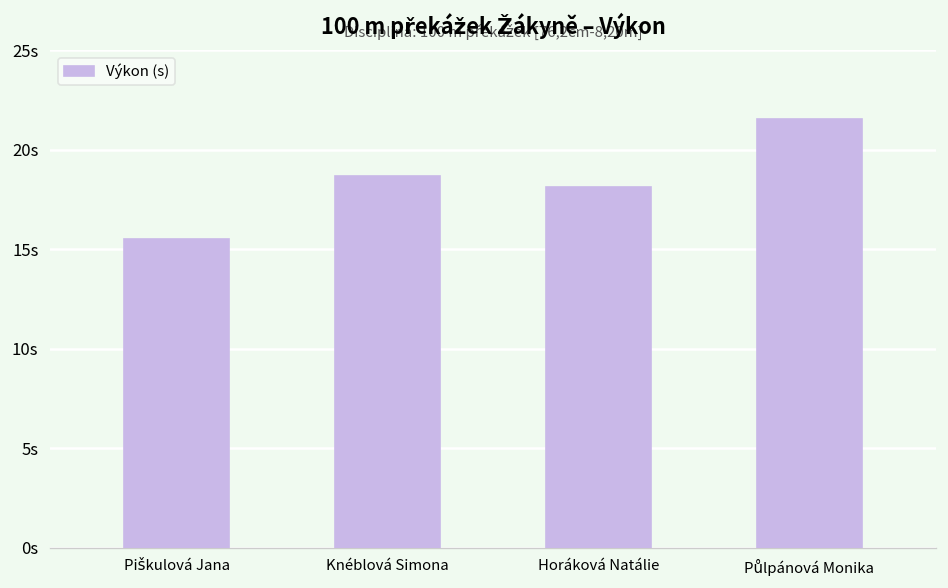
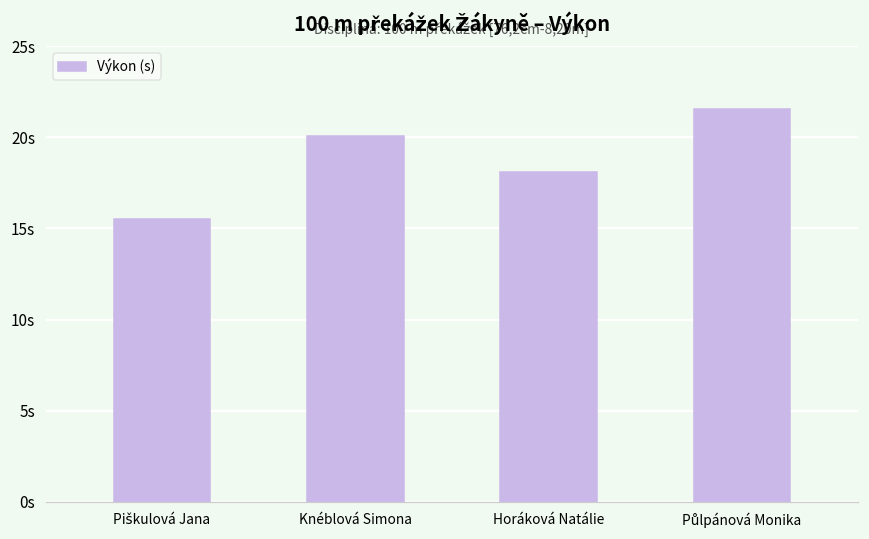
  {
    "Piškulová Jana": "15.5s",
-   "Knéblová Simona": "18.7s",
+   "Knéblová Simona": "20.1s",
    "Horáková Natálie": "18.1s",
    "Půlpánová Monika": "21.6s"
  }
